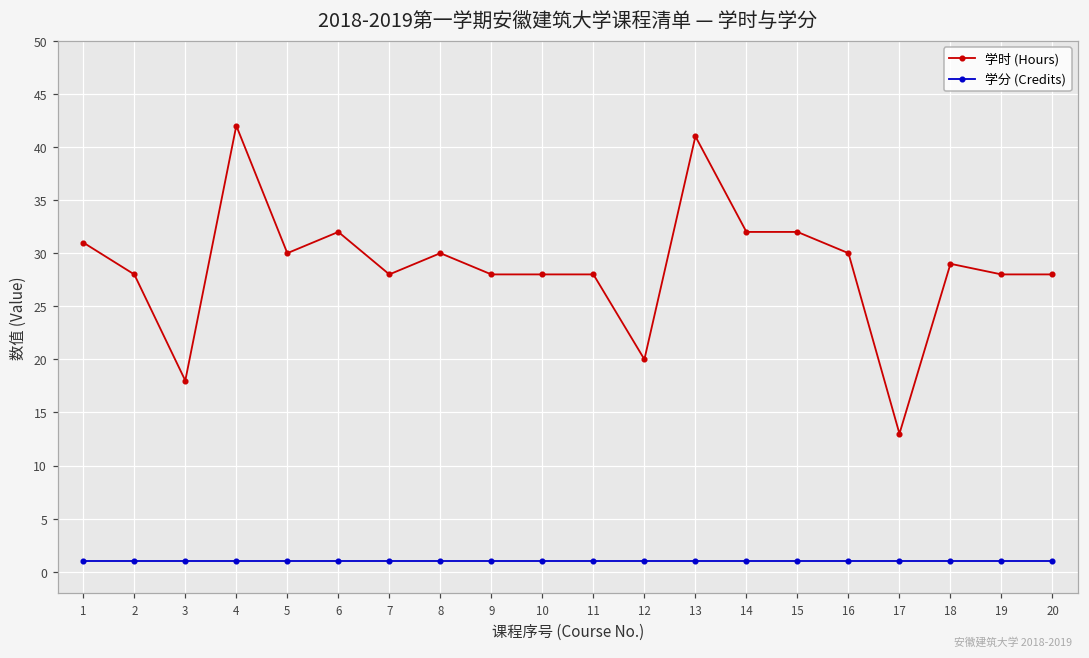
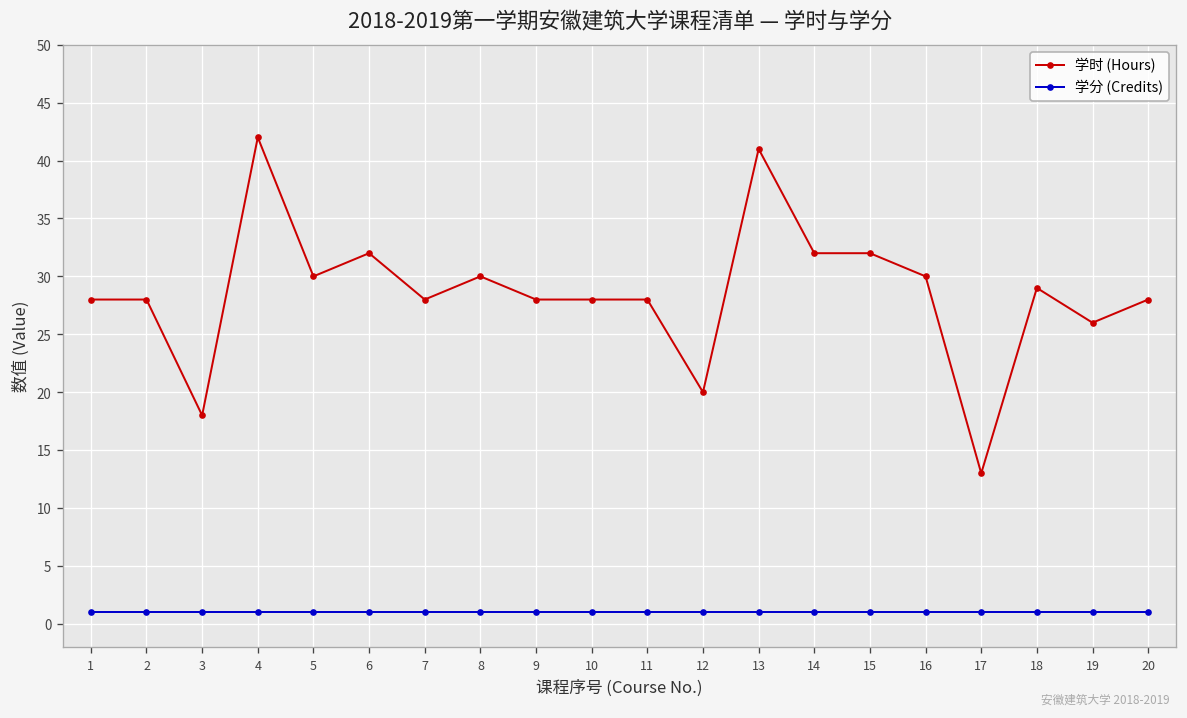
  {
    "学时 (Hours)": {
-     "1": 31,
+     "1": 28,
      "2": 28,
      "3": 18,
      "4": 42,
      "5": 30,
      "6": 32,
      "7": 28,
      "8": 30,
      "9": 28,
      "10": 28,
      "11": 28,
      "12": 20,
      "13": 41,
      "14": 32,
      "15": 32,
      "16": 30,
      "17": 13,
      "18": 29,
-     "19": 28,
+     "19": 26,
      "20": 28
    },
    "学分 (Credits)": {
      "1": 1,
      "2": 1,
      "3": 1,
      "4": 1,
      "5": 1,
      "6": 1,
      "7": 1,
      "8": 1,
      "9": 1,
      "10": 1,
      "11": 1,
      "12": 1,
      "13": 1,
      "14": 1,
      "15": 1,
      "16": 1,
      "17": 1,
      "18": 1,
      "19": 1,
      "20": 1
    }
  }
